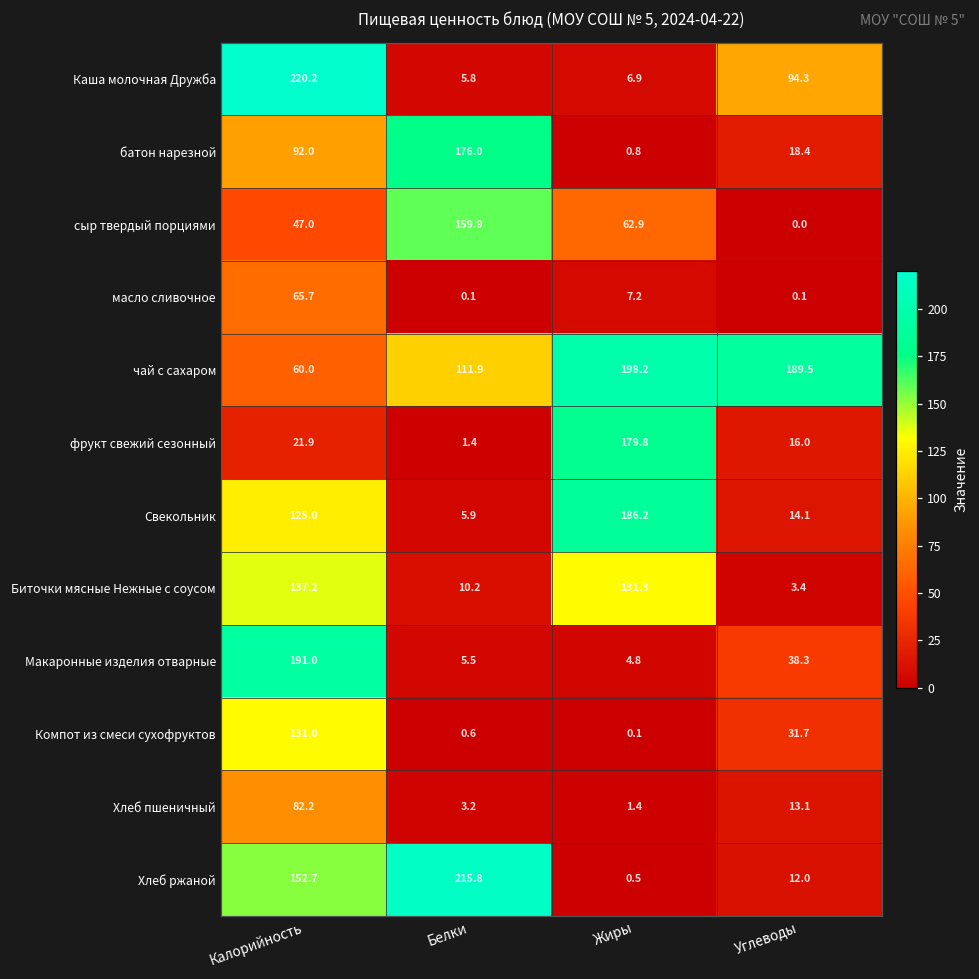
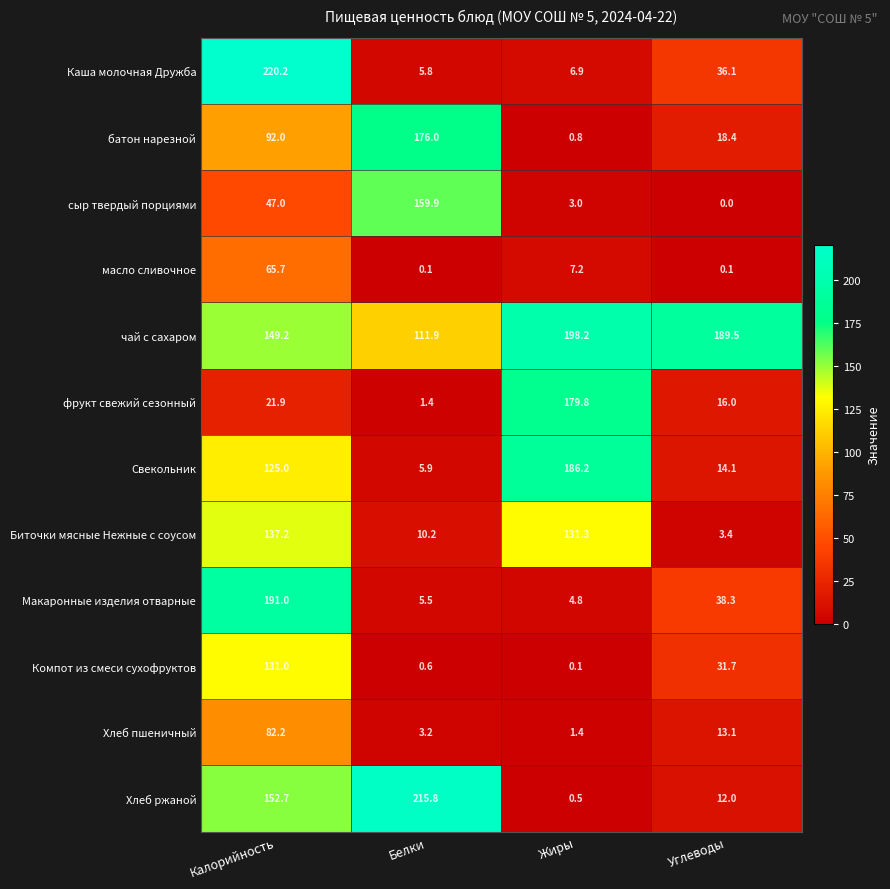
  {
    "Каша молочная Дружба": {
      "Калорийность": 220.2,
      "Белки": 5.8,
      "Жиры": 6.9,
-     "Углеводы": 94.3
+     "Углеводы": 36.1
    },
    "батон нарезной": {
      "Калорийность": 92.0,
      "Белки": 176.0,
      "Жиры": 0.8,
      "Углеводы": 18.4
    },
    "сыр твердый порциями": {
      "Калорийность": 47.0,
      "Белки": 159.9,
-     "Жиры": 62.9,
+     "Жиры": 3.0,
      "Углеводы": 0.0
    },
    "масло сливочное": {
      "Калорийность": 65.7,
      "Белки": 0.1,
      "Жиры": 7.2,
      "Углеводы": 0.1
    },
    "чай с сахаром": {
-     "Калорийность": 60.0,
+     "Калорийность": 149.2,
      "Белки": 111.9,
      "Жиры": 198.2,
      "Углеводы": 189.5
    },
    "фрукт свежий сезонный": {
      "Калорийность": 21.9,
      "Белки": 1.4,
      "Жиры": 179.8,
      "Углеводы": 16.0
    },
    "Свекольник": {
      "Калорийность": 125.0,
      "Белки": 5.9,
      "Жиры": 186.2,
      "Углеводы": 14.1
    },
    "Биточки мясные Нежные с соусом": {
      "Калорийность": 137.2,
      "Белки": 10.2,
      "Жиры": 131.3,
      "Углеводы": 3.4
    },
    "Макаронные изделия отварные": {
      "Калорийность": 191.0,
      "Белки": 5.5,
      "Жиры": 4.8,
      "Углеводы": 38.3
    },
    "Компот из смеси сухофруктов": {
      "Калорийность": 131.0,
      "Белки": 0.6,
      "Жиры": 0.1,
      "Углеводы": 31.7
    },
    "Хлеб пшеничный": {
      "Калорийность": 82.2,
      "Белки": 3.2,
      "Жиры": 1.4,
      "Углеводы": 13.1
    },
    "Хлеб ржаной": {
      "Калорийность": 152.7,
      "Белки": 215.8,
      "Жиры": 0.5,
      "Углеводы": 12.0
    }
  }
